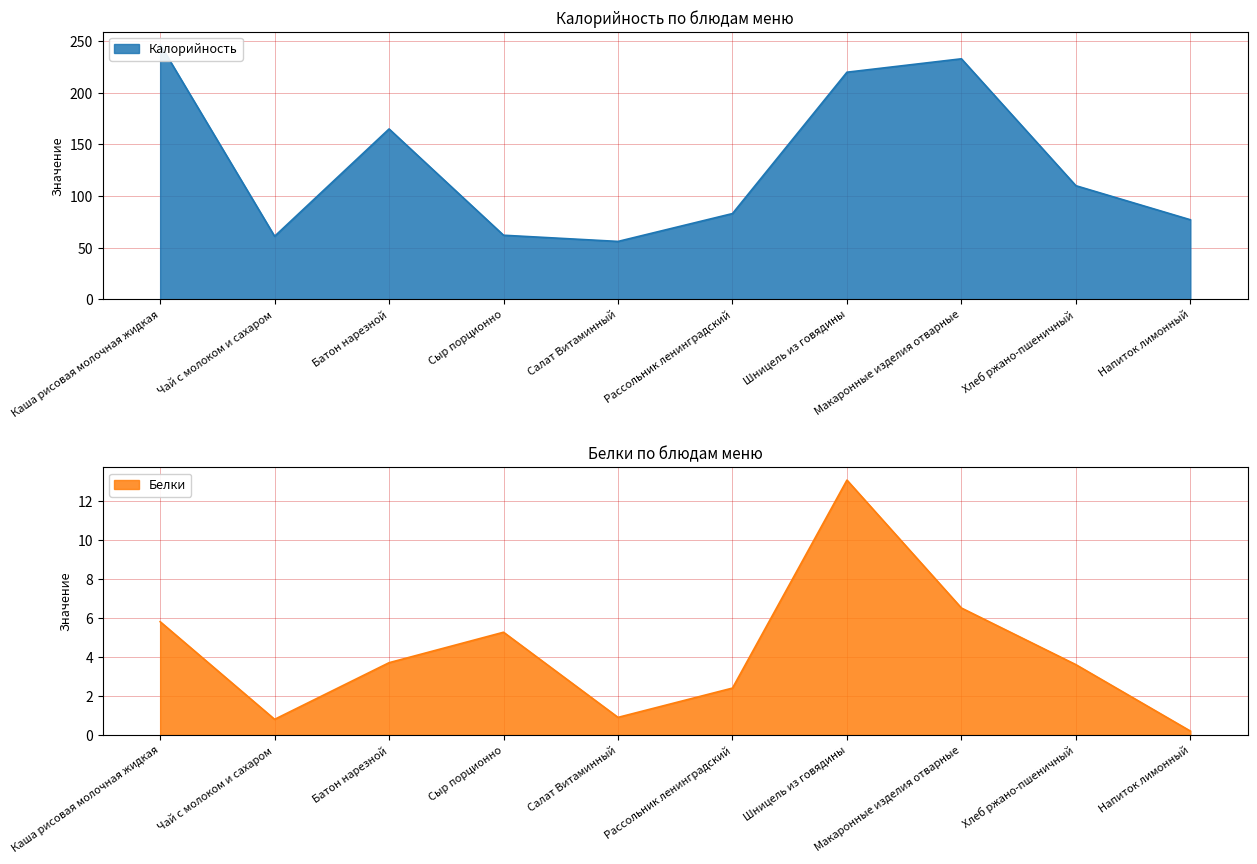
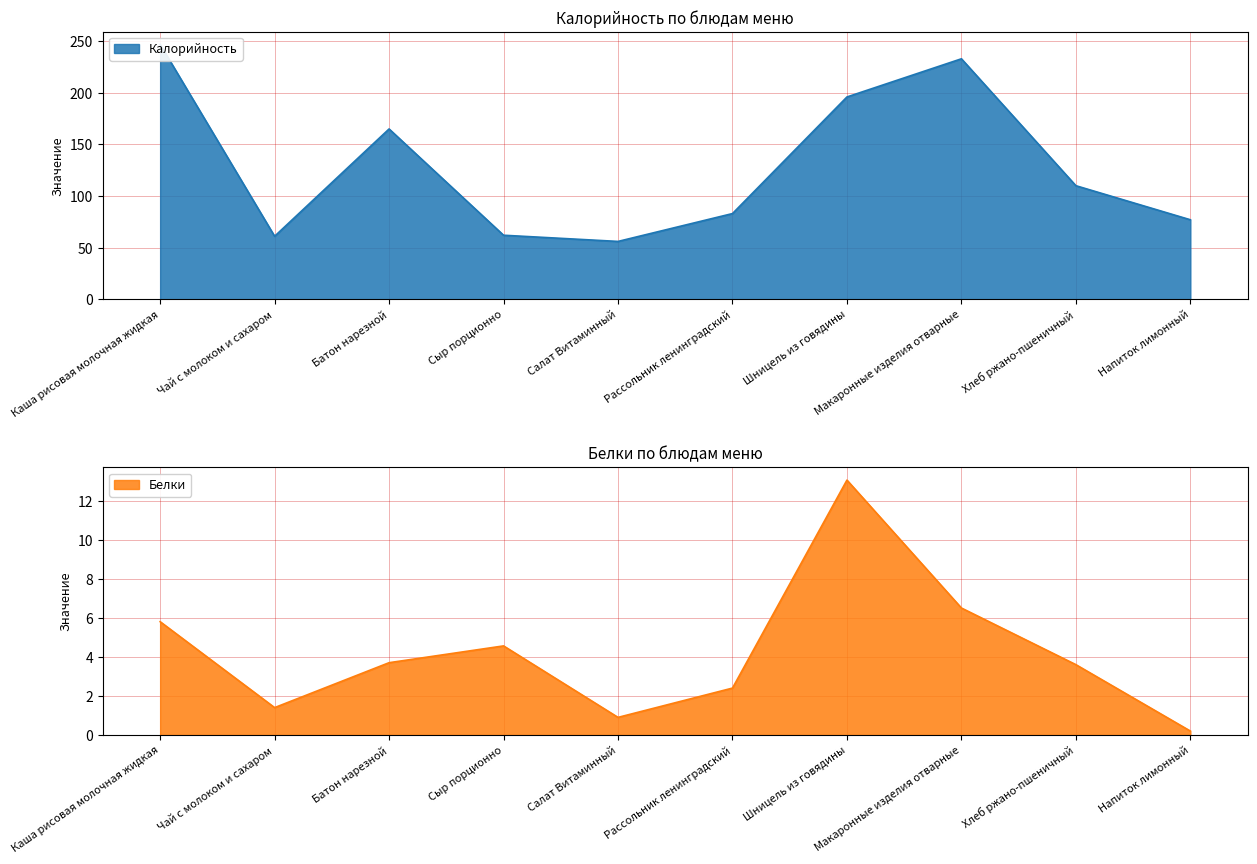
  {
    "Калорийность по блюдам меню": {
      "Чай с молоком и сахаром": 61,
      "Батон нарезной": 165,
      "Сыр порционно": 62,
      "Салат Витаминный": 56,
      "Рассольник ленинградский": 83,
-     "Шницель из говядины": 220,
+     "Шницель из говядины": 196,
      "Макаронные изделия отварные": 233,
      "Хлеб ржано-пшеничный": 110,
      "Напиток лимонный": 77
    },
    "Белки по блюдам меню": {
      "Каша рисовая молочная жидкая": 5.8,
-     "Чай с молоком и сахаром": 0.8,
+     "Чай с молоком и сахаром": 1.4,
      "Батон нарезной": 3.7,
-     "Сыр порционно": 5.3,
+     "Сыр порционно": 4.6,
      "Салат Витаминный": 0.9,
      "Рассольник ленинградский": 2.4,
      "Шницель из говядины": 13.1,
      "Макаронные изделия отварные": 6.5,
      "Хлеб ржано-пшеничный": 3.6,
      "Напиток лимонный": 0.2
    }
  }
